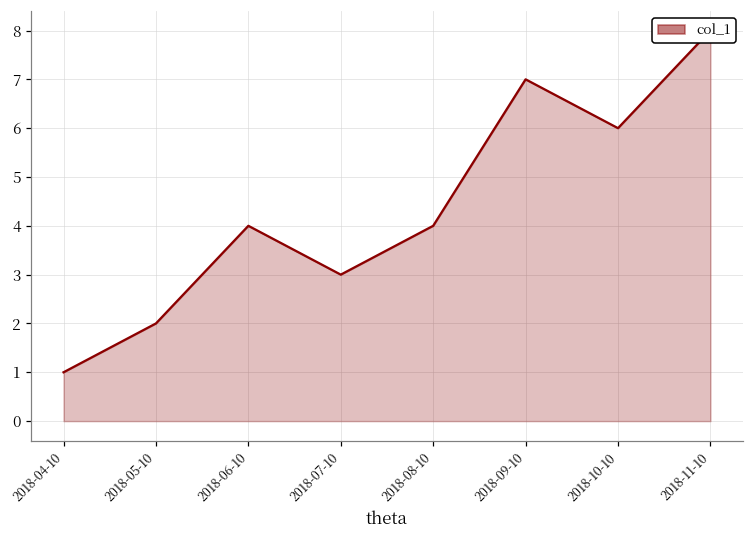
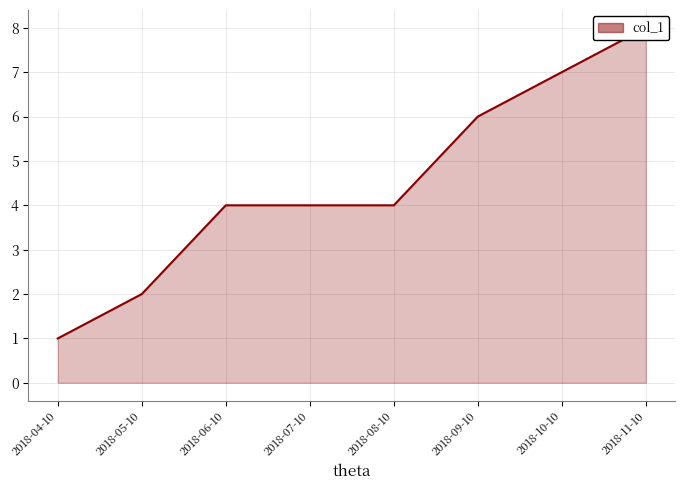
  {
    "2018-04-10": 1,
    "2018-05-10": 2,
    "2018-06-10": 4,
-   "2018-07-10": 3,
+   "2018-07-10": 4,
    "2018-08-10": 4,
-   "2018-09-10": 7,
-   "2018-10-10": 6
+   "2018-09-10": 6,
+   "2018-10-10": 7
  }
